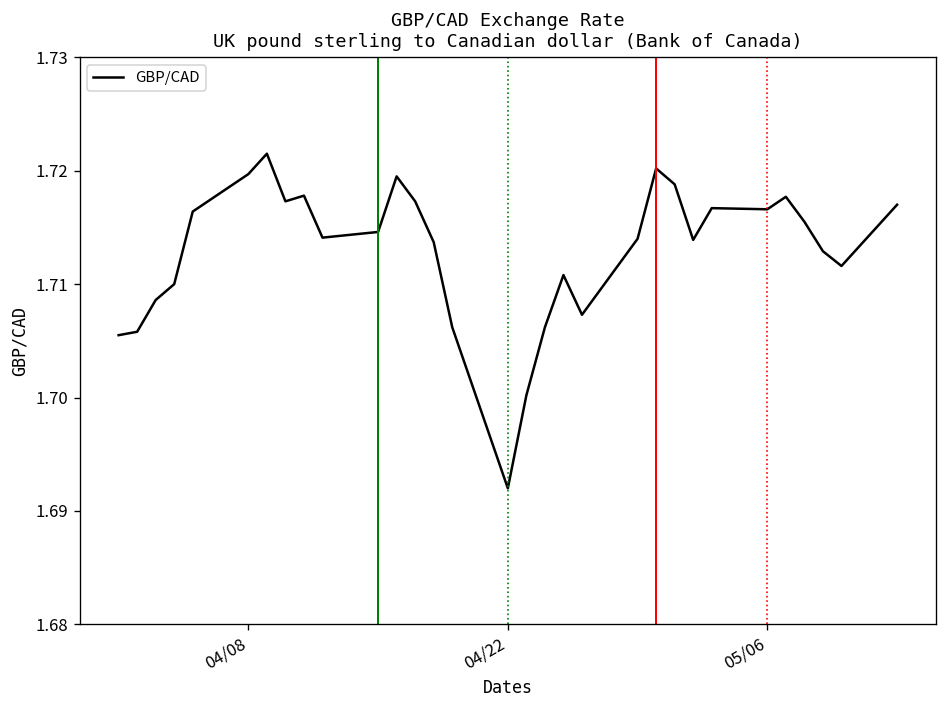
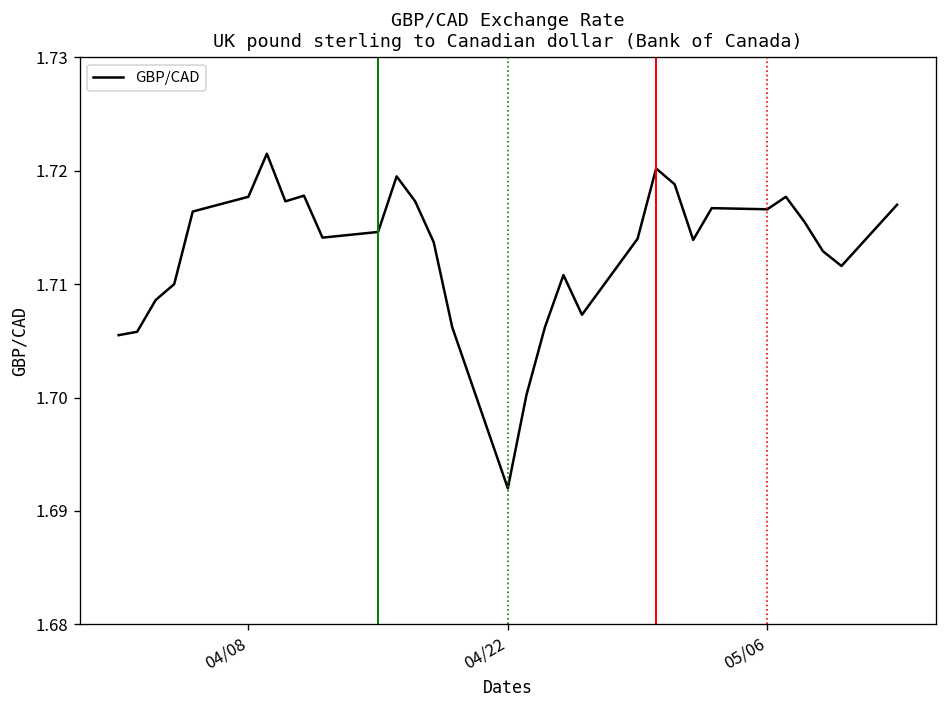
  {
-   "04/08": 1.720,
+   "04/08": 1.718,
    "04/22": 1.692,
    "05/06": 1.717
  }
